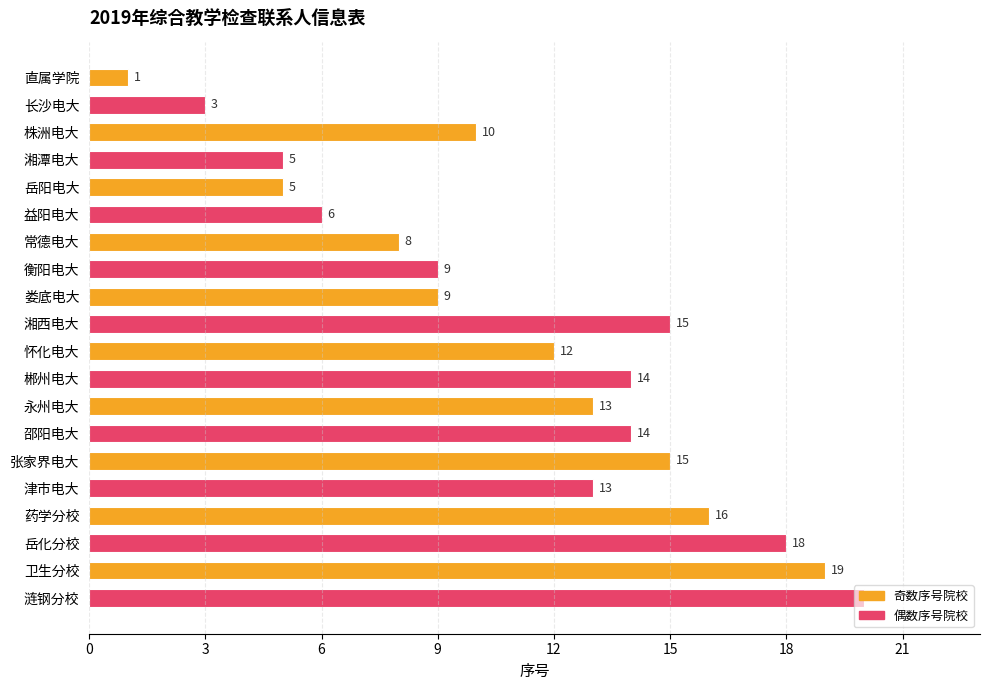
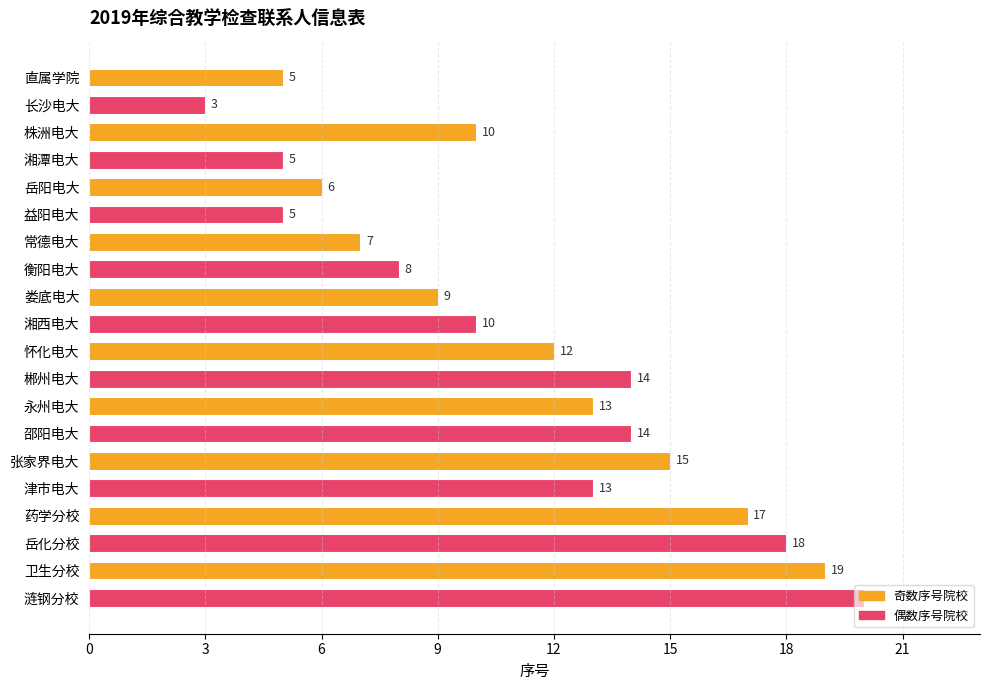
  {
-   "直属学院": 1,
+   "直属学院": 5,
    "长沙电大": 3,
    "株洲电大": 10,
    "湘潭电大": 5,
-   "岳阳电大": 5,
-   "益阳电大": 6,
-   "常德电大": 8,
-   "衡阳电大": 9,
+   "岳阳电大": 6,
+   "益阳电大": 5,
+   "常德电大": 7,
+   "衡阳电大": 8,
    "娄底电大": 9,
-   "湘西电大": 15,
+   "湘西电大": 10,
    "怀化电大": 12,
    "郴州电大": 14,
    "永州电大": 13,
    "邵阳电大": 14,
    "张家界电大": 15,
    "津市电大": 13,
-   "药学分校": 16,
+   "药学分校": 17,
    "岳化分校": 18,
    "卫生分校": 19
  }
